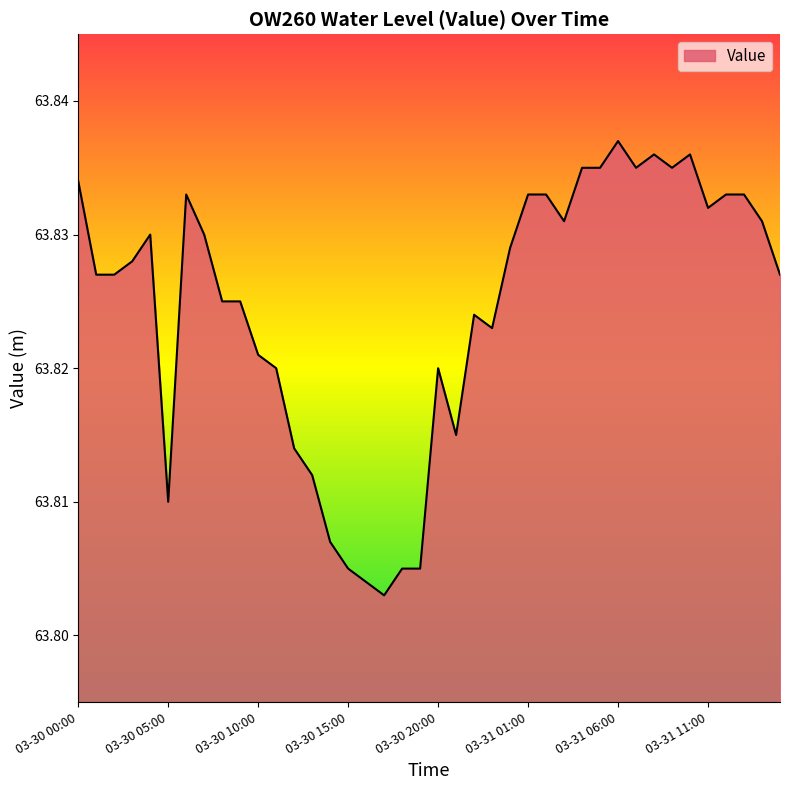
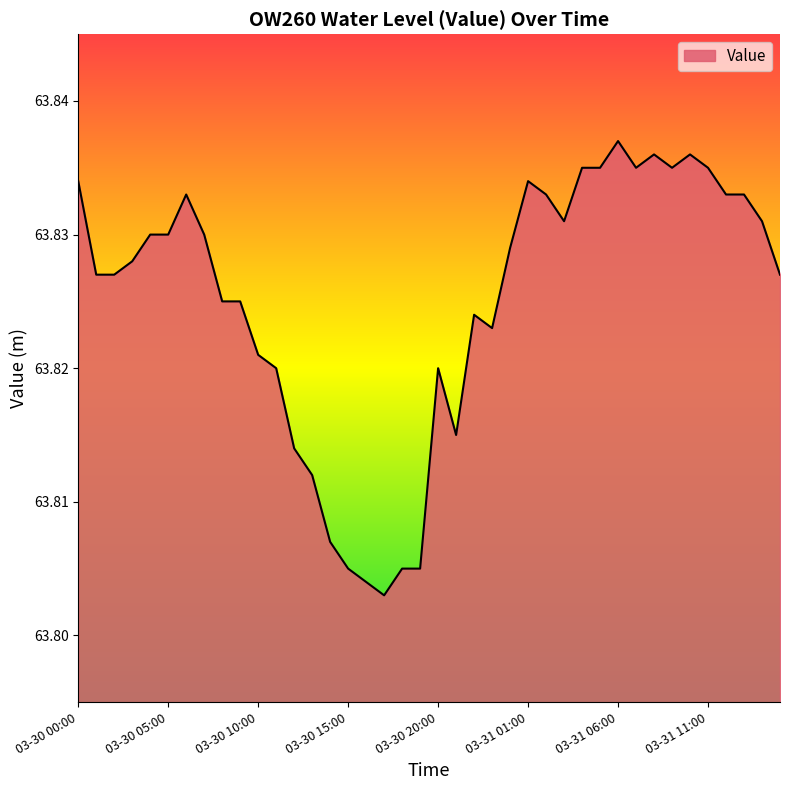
  {
    "03-30 00:00": 63.834,
-   "03-30 05:00": 63.81,
+   "03-30 05:00": 63.83,
    "03-30 10:00": 63.821,
    "03-30 15:00": 63.805,
    "03-30 20:00": 63.820,
-   "03-31 01:00": 63.833,
+   "03-31 01:00": 63.834,
    "03-31 06:00": 63.837,
-   "03-31 11:00": 63.832
+   "03-31 11:00": 63.835
  }
